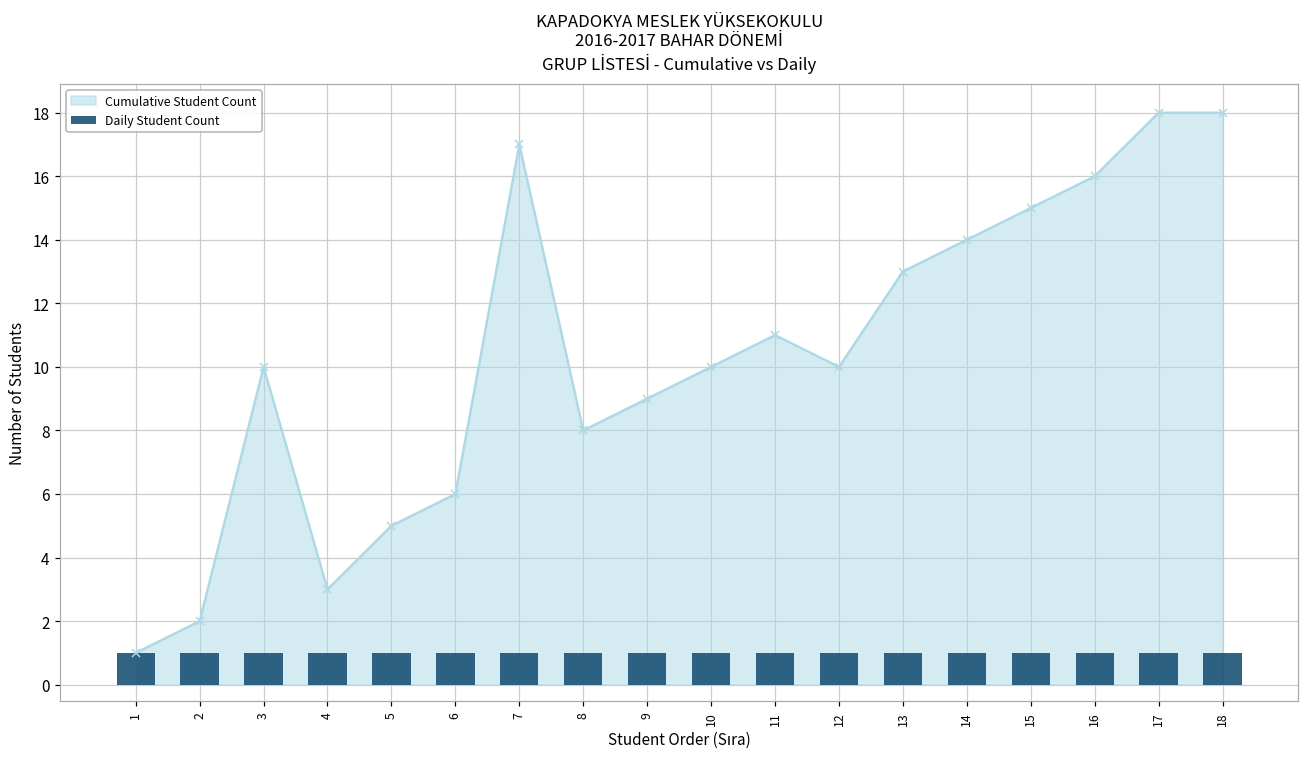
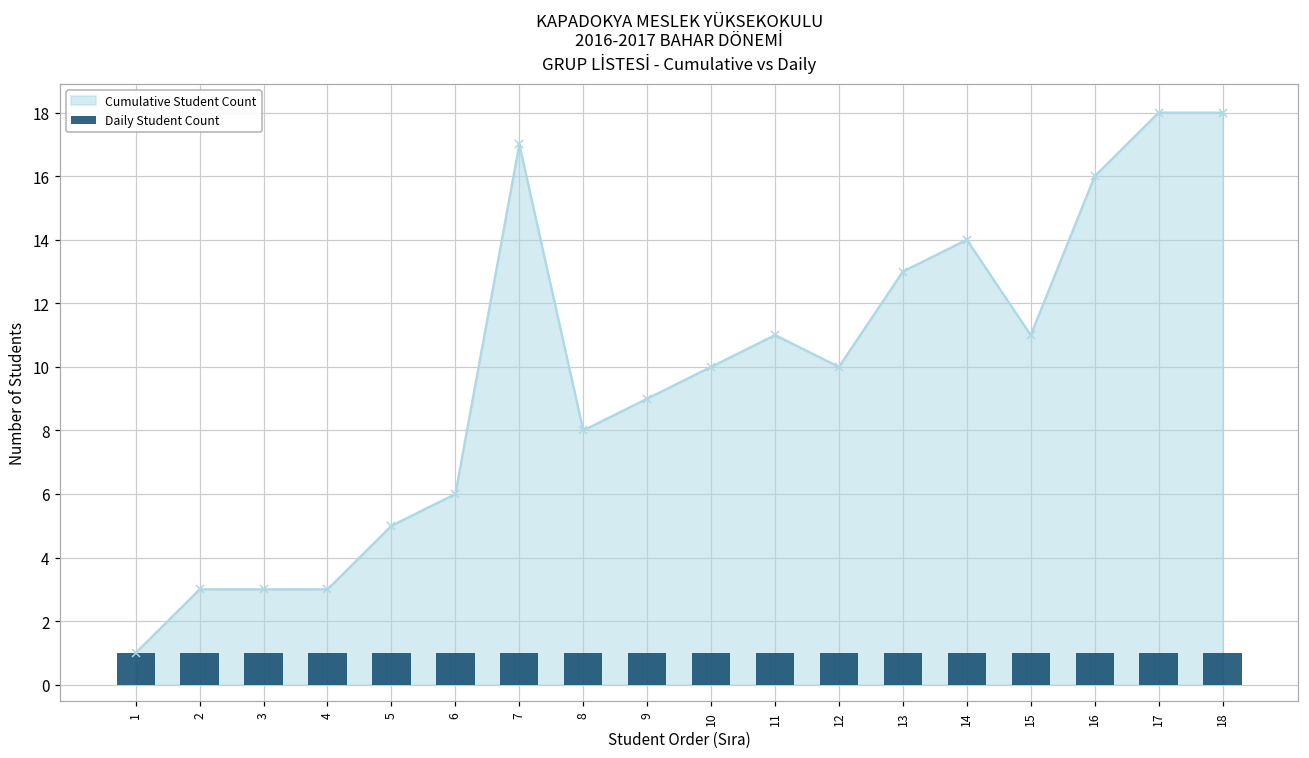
  {
    "Cumulative Student Count": {
      "1": 1,
-     "2": 2,
-     "3": 10,
+     "2": 3,
+     "3": 3,
      "4": 3,
      "5": 5,
      "6": 6,
      "7": 17,
      "8": 8,
      "9": 9,
      "10": 10,
      "11": 11,
      "12": 10,
      "13": 13,
      "14": 14,
-     "15": 15,
+     "15": 11,
      "16": 16,
      "17": 18,
      "18": 18
    },
    "Daily Student Count": {
      "1": 1,
      "2": 1,
      "3": 1,
      "4": 1,
      "5": 1,
      "6": 1,
      "7": 1,
      "8": 1,
      "9": 1,
      "10": 1,
      "11": 1,
      "12": 1,
      "13": 1,
      "14": 1,
      "15": 1,
      "16": 1,
      "17": 1,
      "18": 1
    }
  }
